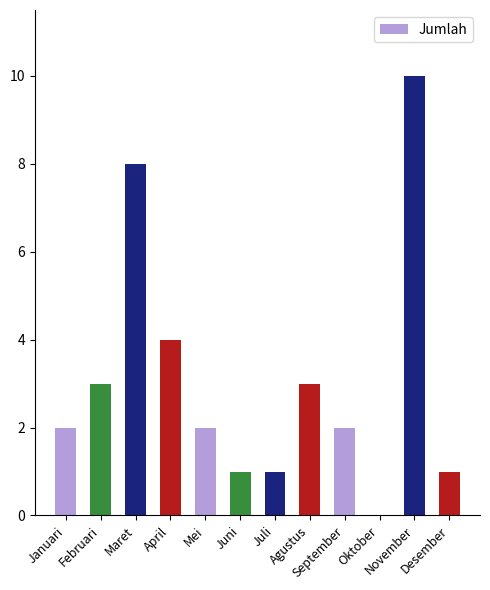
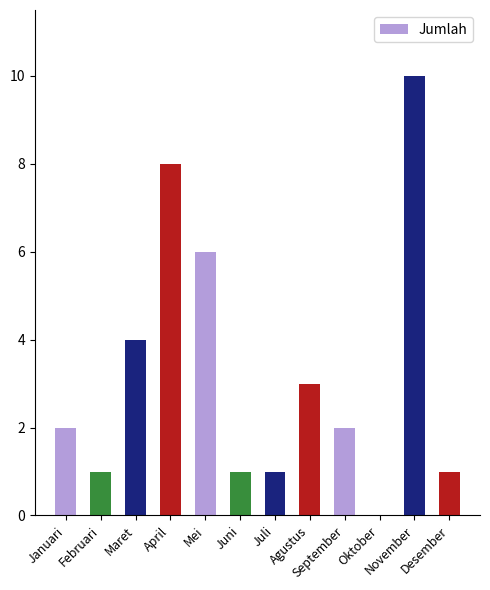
  {
    "Januari": 2,
-   "Februari": 3,
-   "Maret": 8,
-   "April": 4,
-   "Mei": 2,
+   "Februari": 1,
+   "Maret": 4,
+   "April": 8,
+   "Mei": 6,
    "Juni": 1,
    "Juli": 1,
    "Agustus": 3,
    "September": 2,
    "Oktober": 0,
    "November": 10,
    "Desember": 1
  }
